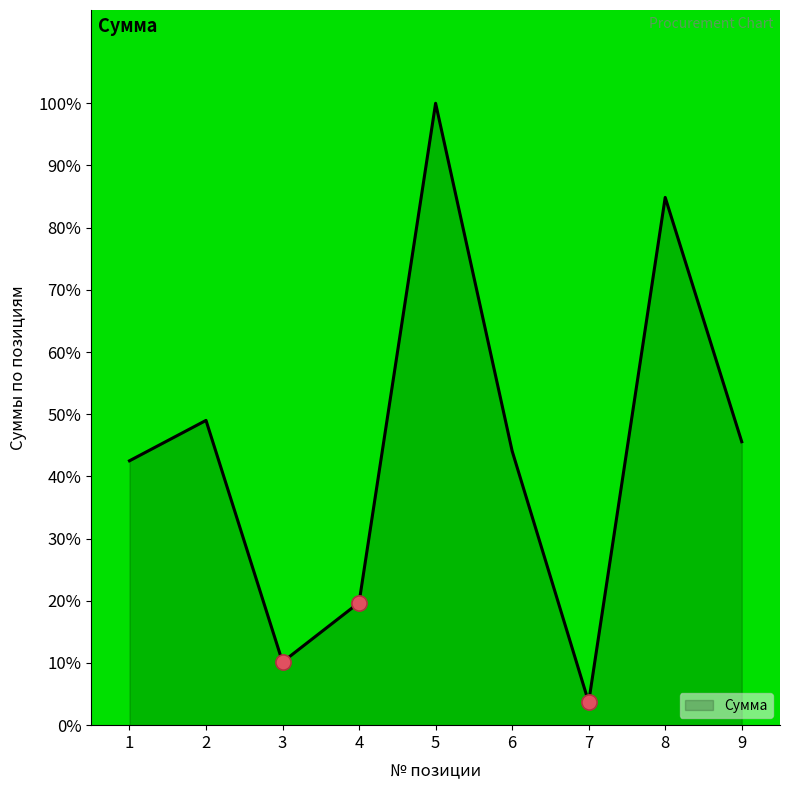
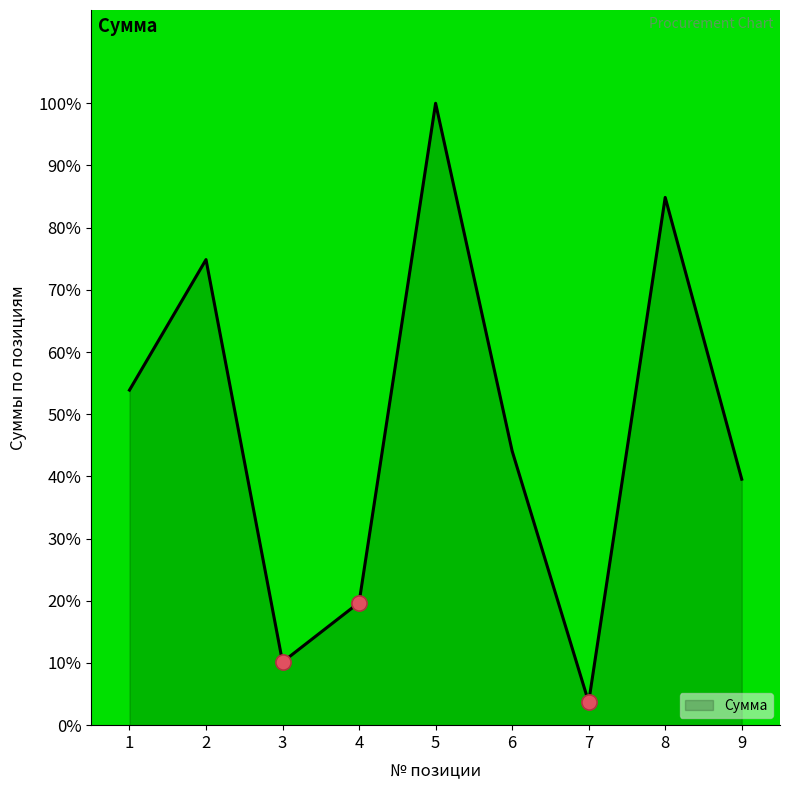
  {
    "Сумма": {
-     "1": "43%",
-     "2": "49%",
+     "1": "54%",
+     "2": "75%",
      "5": "100%",
      "6": "44%",
      "8": "85%",
-     "9": "46%"
+     "9": "40%"
    }
  }
